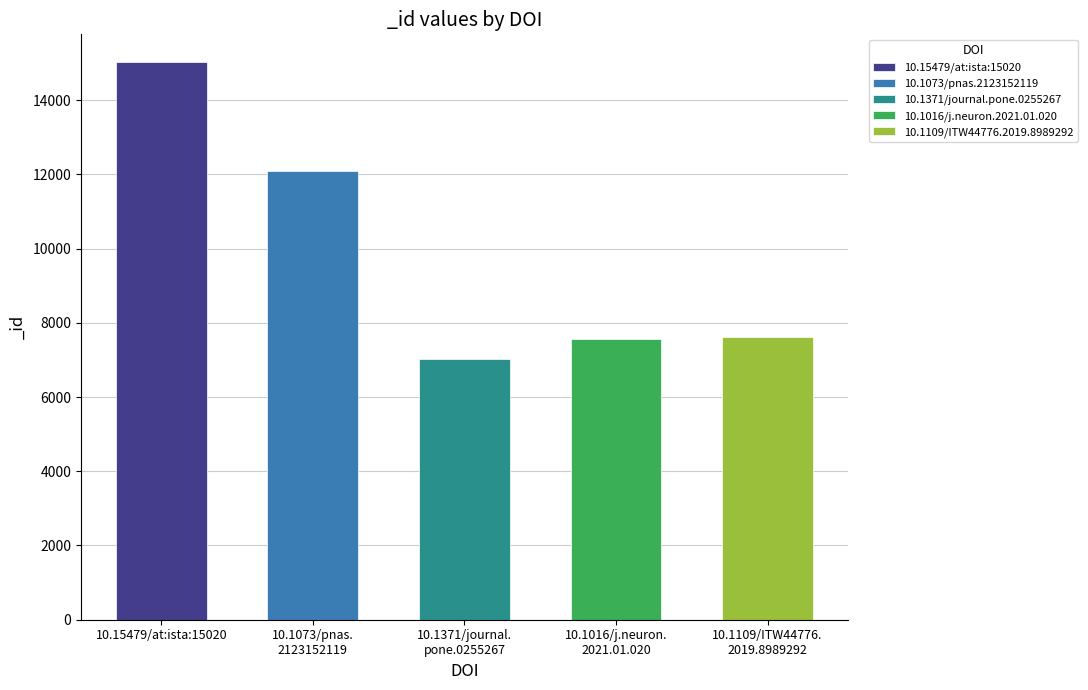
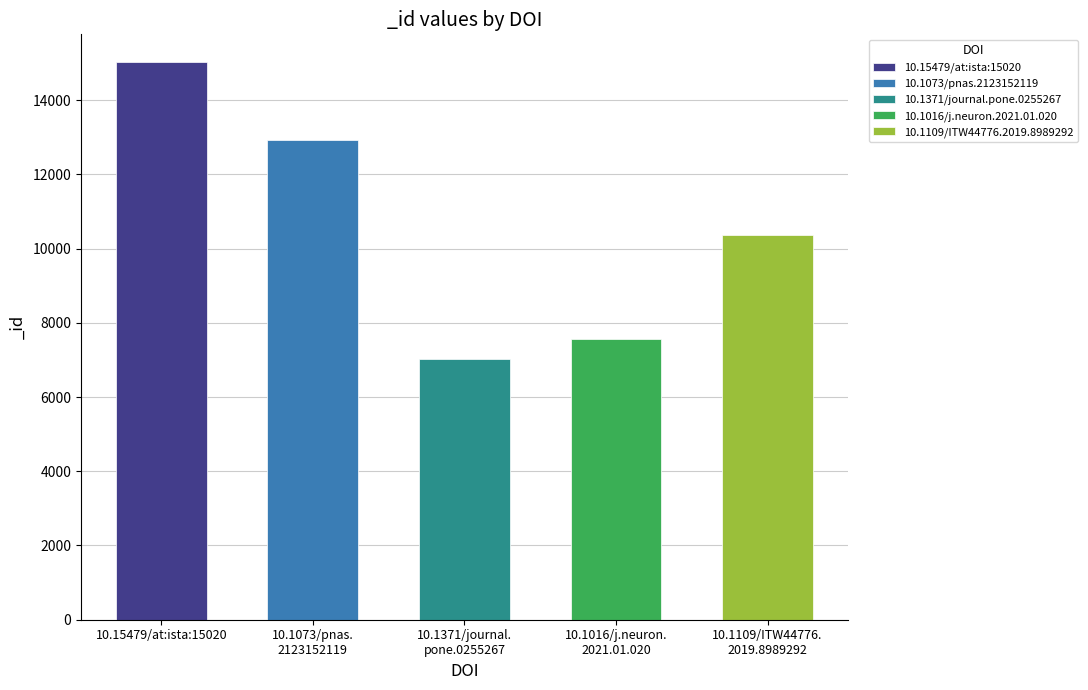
  {
    "10.15479/at:ista:15020": 15000,
-   "10.1073/pnas. 2123152119": 12100,
+   "10.1073/pnas. 2123152119": 12900,
    "10.1371/journal. pone.0255267": 7000,
    "10.1016/j.neuron. 2021.01.020": 7600,
-   "10.1109/ITW44776. 2019.8989292": 7600
+   "10.1109/ITW44776. 2019.8989292": 10400
  }
